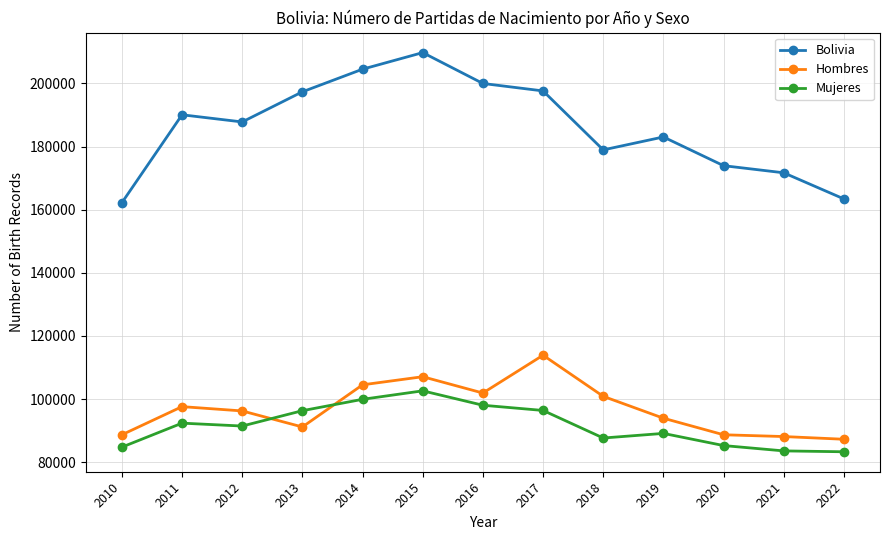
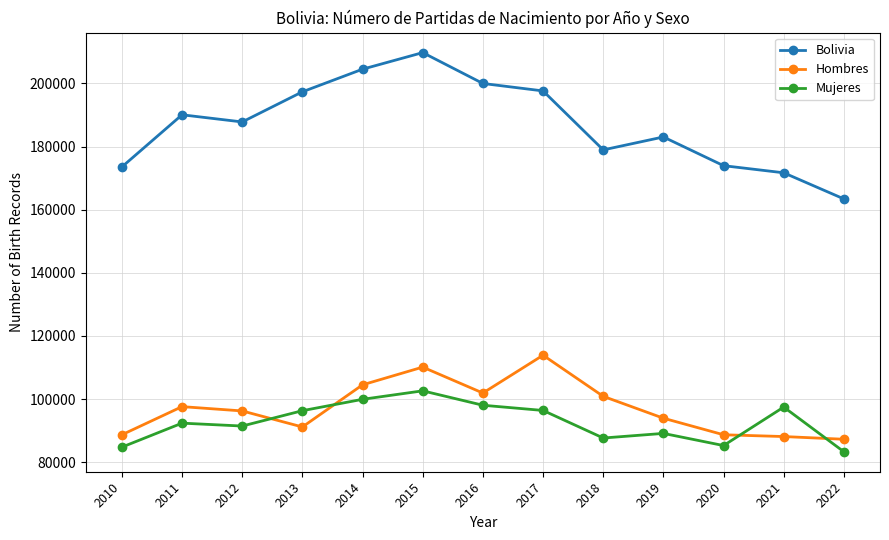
  {
    "Bolivia": {
-     "2010": 162000,
+     "2010": 174000,
      "2011": 190000,
      "2012": 188000,
      "2013": 197000,
      "2014": 205000,
      "2015": 210000,
      "2016": 200000,
      "2017": 198000,
      "2018": 179000,
      "2019": 183000,
      "2020": 174000,
      "2021": 172000,
      "2022": 163000
    },
    "Hombres": {
      "2010": 89000,
      "2011": 98000,
      "2012": 96000,
      "2013": 91000,
      "2014": 105000,
-     "2015": 107000,
+     "2015": 110000,
      "2016": 102000,
      "2017": 114000,
      "2018": 101000,
      "2019": 94000,
      "2020": 89000,
      "2021": 88000,
      "2022": 87000
    },
    "Mujeres": {
      "2010": 85000,
      "2011": 92000,
      "2012": 91000,
      "2013": 96000,
      "2014": 100000,
      "2015": 103000,
      "2016": 98000,
      "2017": 96000,
      "2018": 88000,
      "2019": 89000,
      "2020": 85000,
-     "2021": 84000,
+     "2021": 97000,
      "2022": 83000
    }
  }
